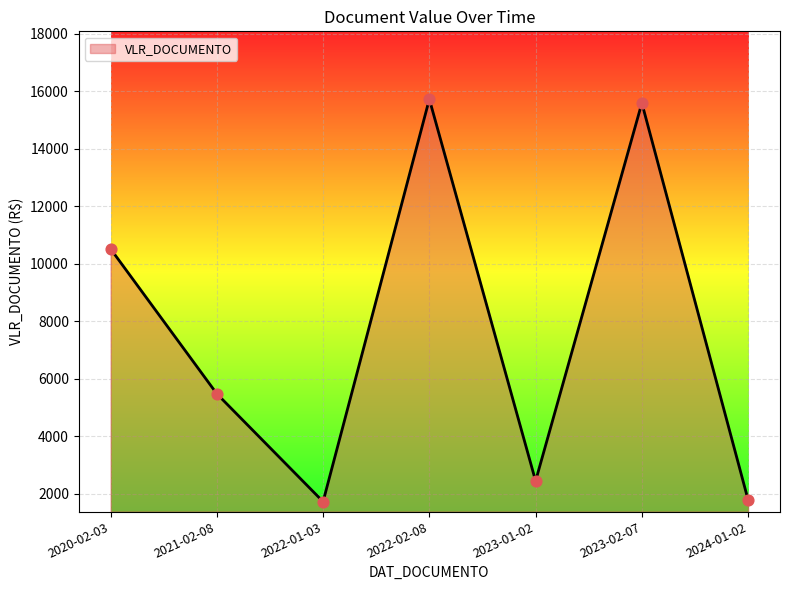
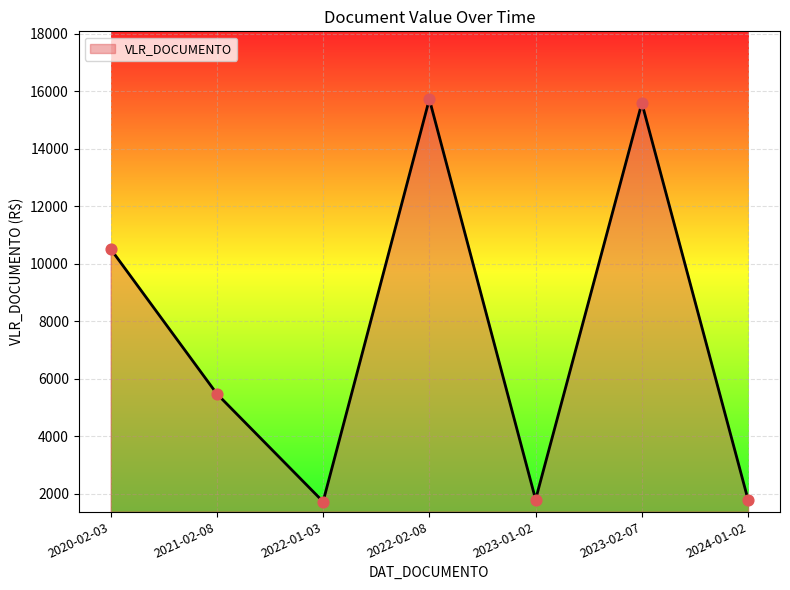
  {
    "2020-02-03": 10500,
    "2021-02-08": 5500,
    "2022-01-03": 1700,
    "2022-02-08": 15700,
-   "2023-01-02": 2400,
+   "2023-01-02": 1800,
    "2023-02-07": 15600,
    "2024-01-02": 1800
  }
